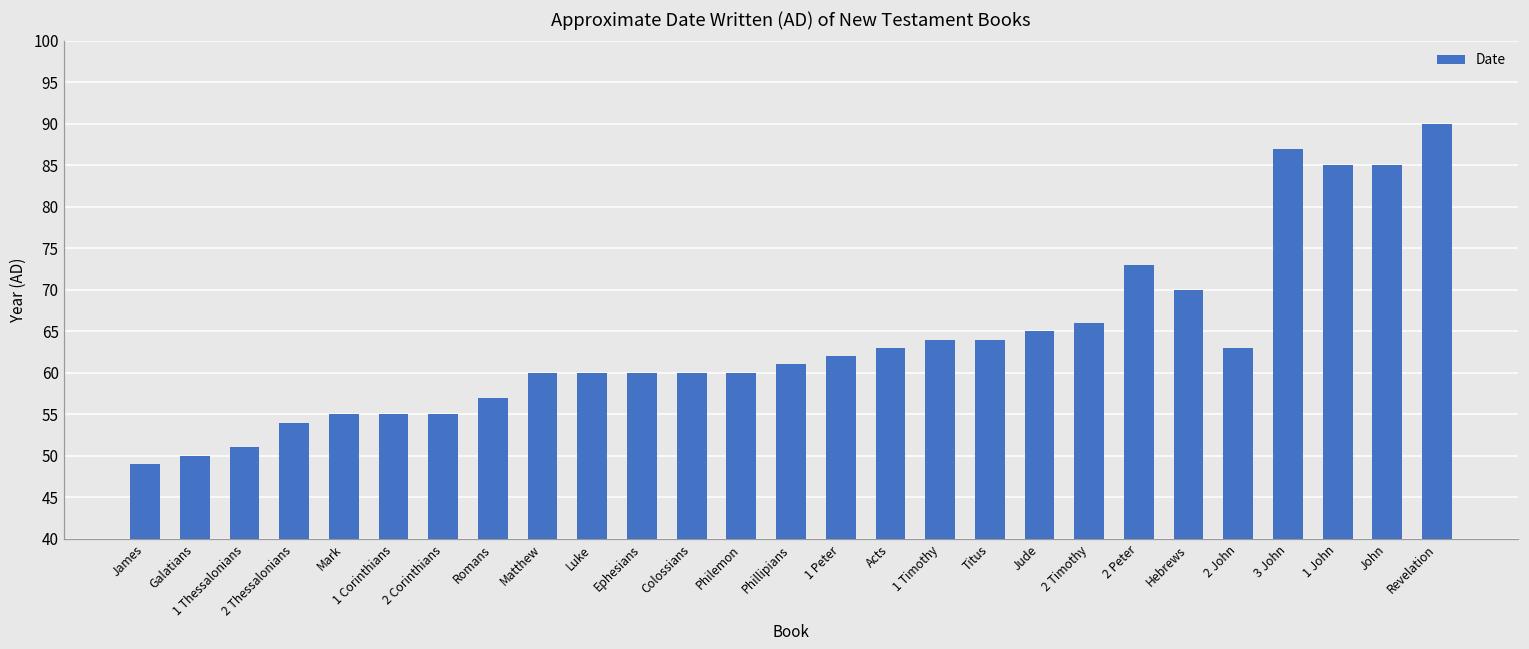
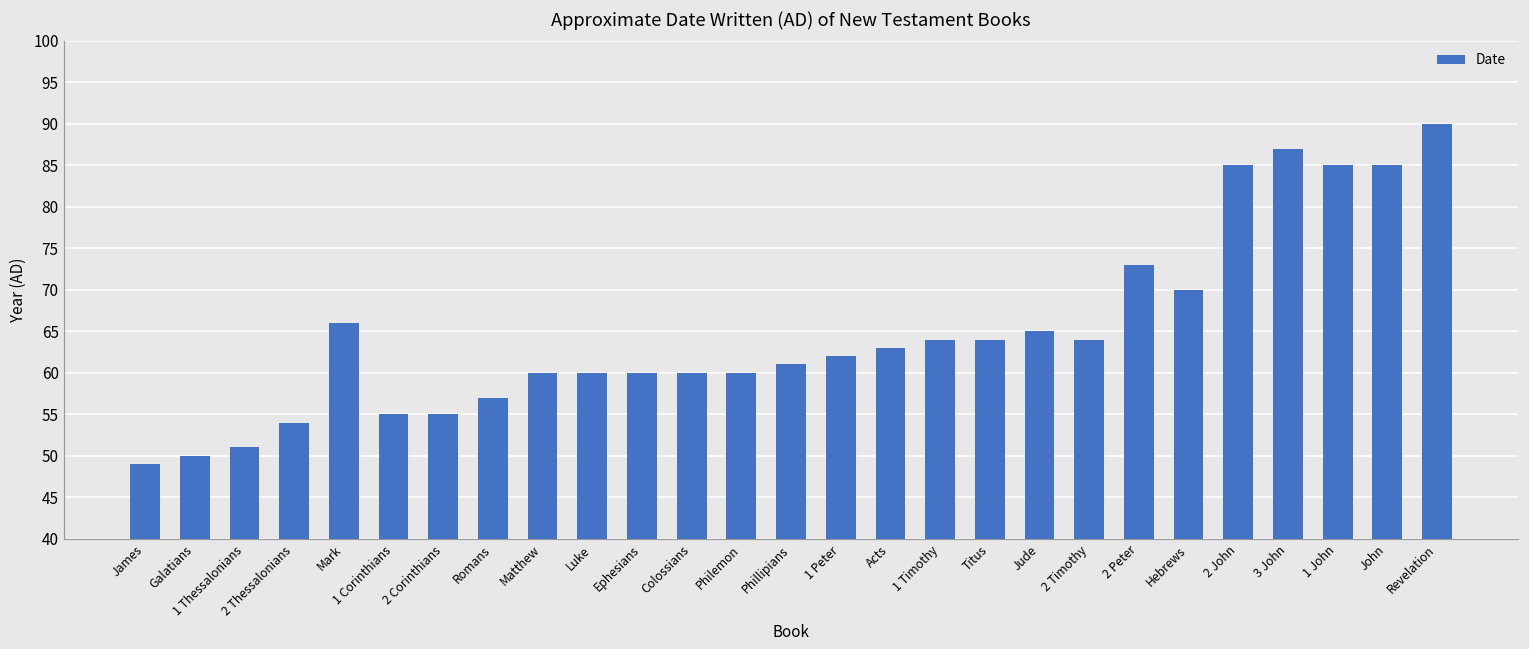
  {
    "James": 49,
    "Galatians": 50,
    "1 Thessalonians": 51,
    "2 Thessalonians": 54,
-   "Mark": 55,
+   "Mark": 66,
    "1 Corinthians": 55,
    "2 Corinthians": 55,
    "Romans": 57,
    "Matthew": 60,
    "Luke": 60,
    "Ephesians": 60,
    "Colossians": 60,
    "Philemon": 60,
    "Phillipians": 61,
    "1 Peter": 62,
    "Acts": 63,
    "1 Timothy": 64,
    "Titus": 64,
    "Jude": 65,
-   "2 Timothy": 66,
+   "2 Timothy": 64,
    "2 Peter": 73,
    "Hebrews": 70,
-   "2 John": 63,
+   "2 John": 85,
    "3 John": 87,
    "1 John": 85,
    "John": 85,
    "Revelation": 90
  }
